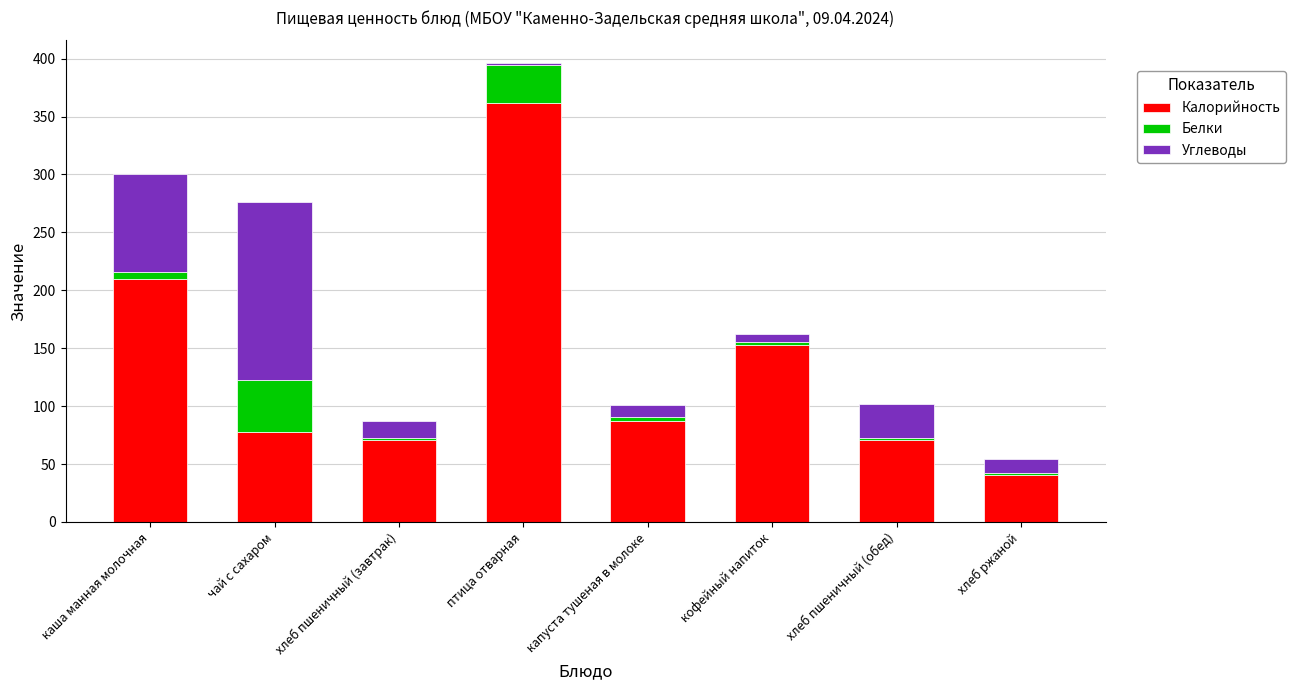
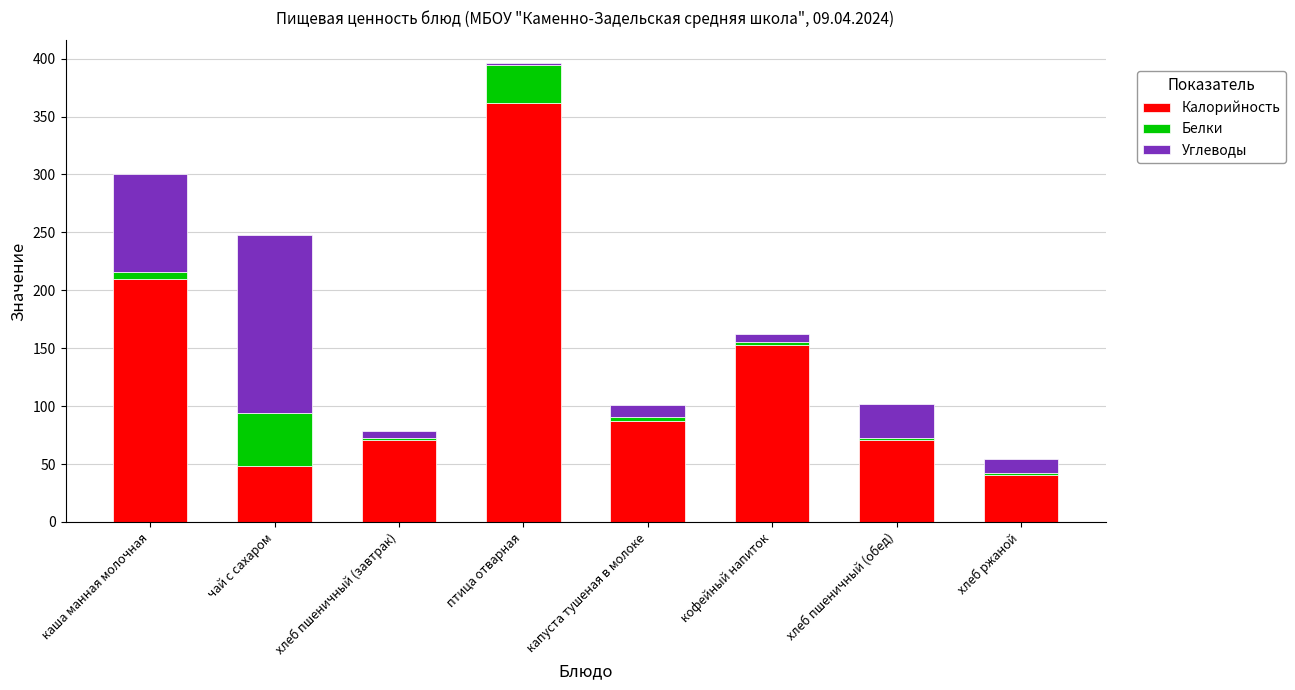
  {
    "Калорийность": {
      "каша манная молочная": 210,
-     "чай с сахаром": 77,
+     "чай с сахаром": 49,
      "хлеб пшеничный (завтрак)": 71,
      "птица отварная": 362,
      "капуста тушеная в молоке": 87,
      "кофейный напиток": 153,
      "хлеб пшеничный (обед)": 71,
      "хлеб ржаной": 40
    },
    "Белки": {
      "каша манная молочная": 6,
      "чай с сахаром": 45,
      "хлеб пшеничный (завтрак)": 2,
      "птица отварная": 32,
      "капуста тушеная в молоке": 3,
      "кофейный напиток": 3,
      "хлеб пшеничный (обед)": 2
    },
    "Углеводы": {
      "каша манная молочная": 85,
      "чай с сахаром": 154,
-     "хлеб пшеничный (завтрак)": 14,
+     "хлеб пшеничный (завтрак)": 6,
      "капуста тушеная в молоке": 11,
      "кофейный напиток": 7,
      "хлеб пшеничный (обед)": 29,
      "хлеб ржаной": 12
    }
  }
